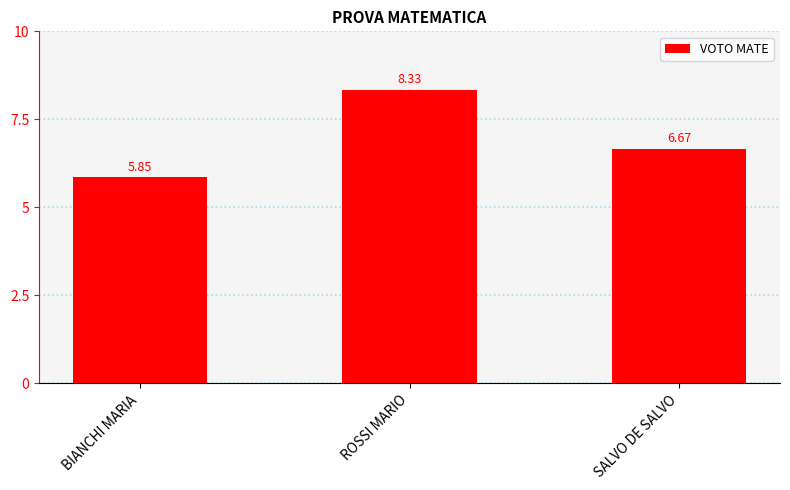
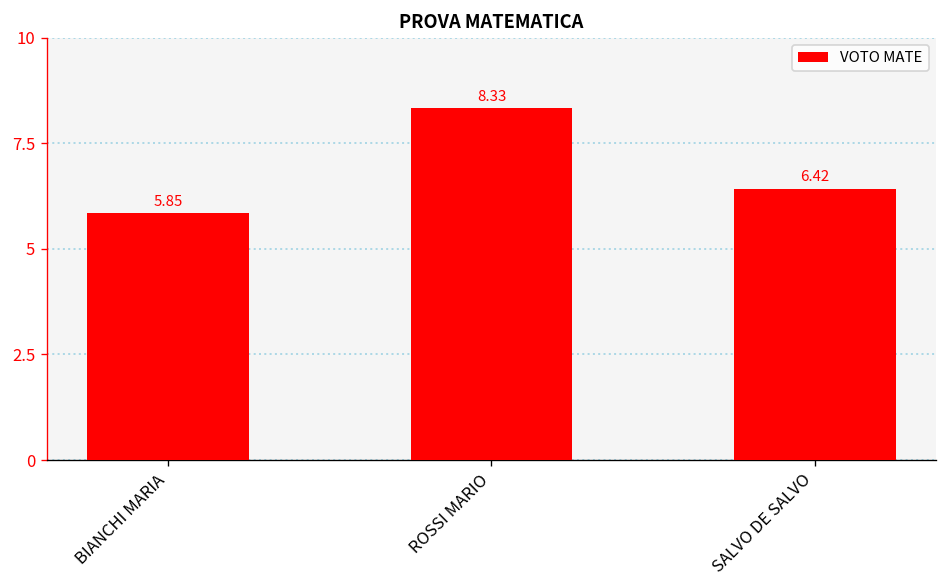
  {
    "BIANCHI MARIA": 5.85,
    "ROSSI MARIO": 8.33,
-   "SALVO DE SALVO": 6.67
+   "SALVO DE SALVO": 6.42
  }
